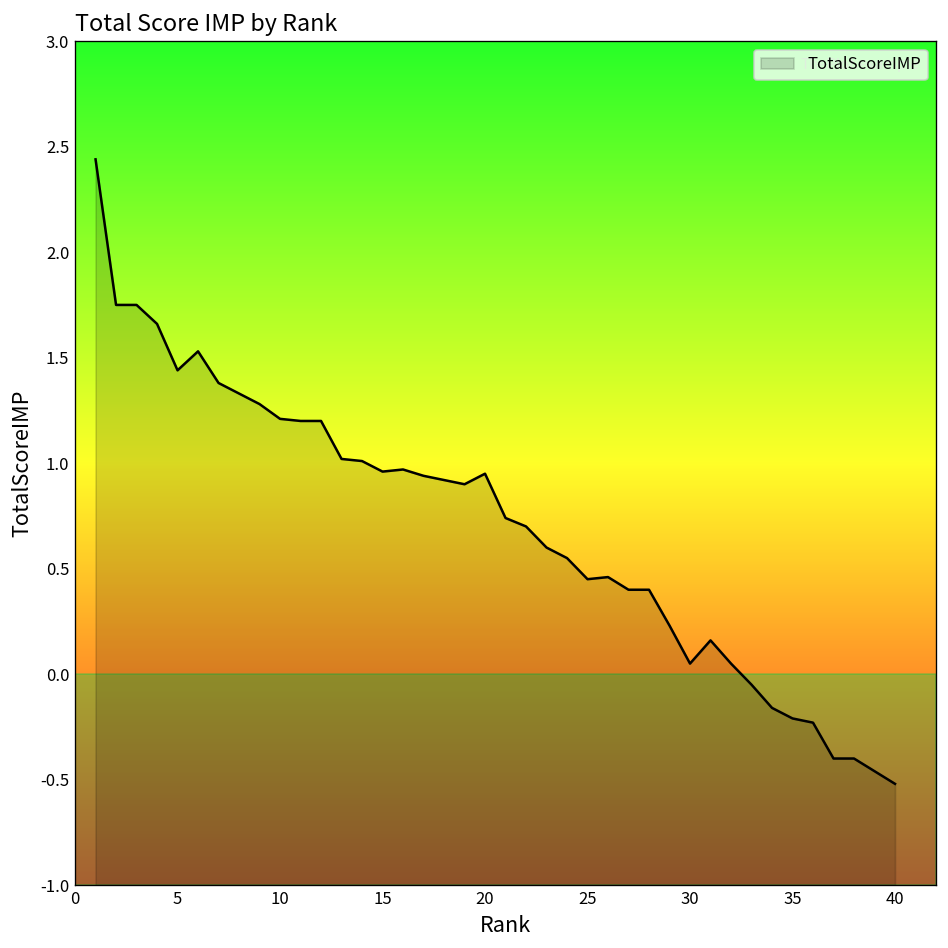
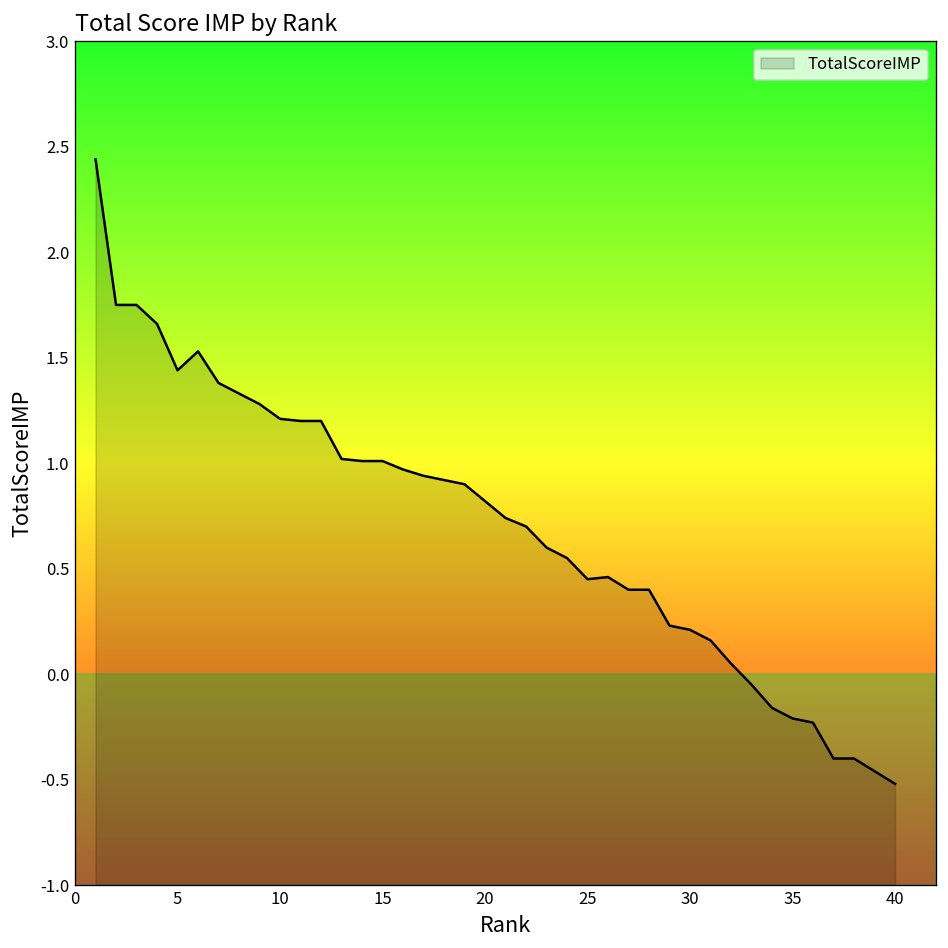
  {
    "5": 1.44,
    "10": 1.21,
-   "15": 0.96,
-   "20": 0.95,
+   "15": 1.01,
+   "20": 0.82,
    "25": 0.45,
-   "30": 0.05,
+   "30": 0.21,
    "35": -0.21,
    "40": -0.52
  }
